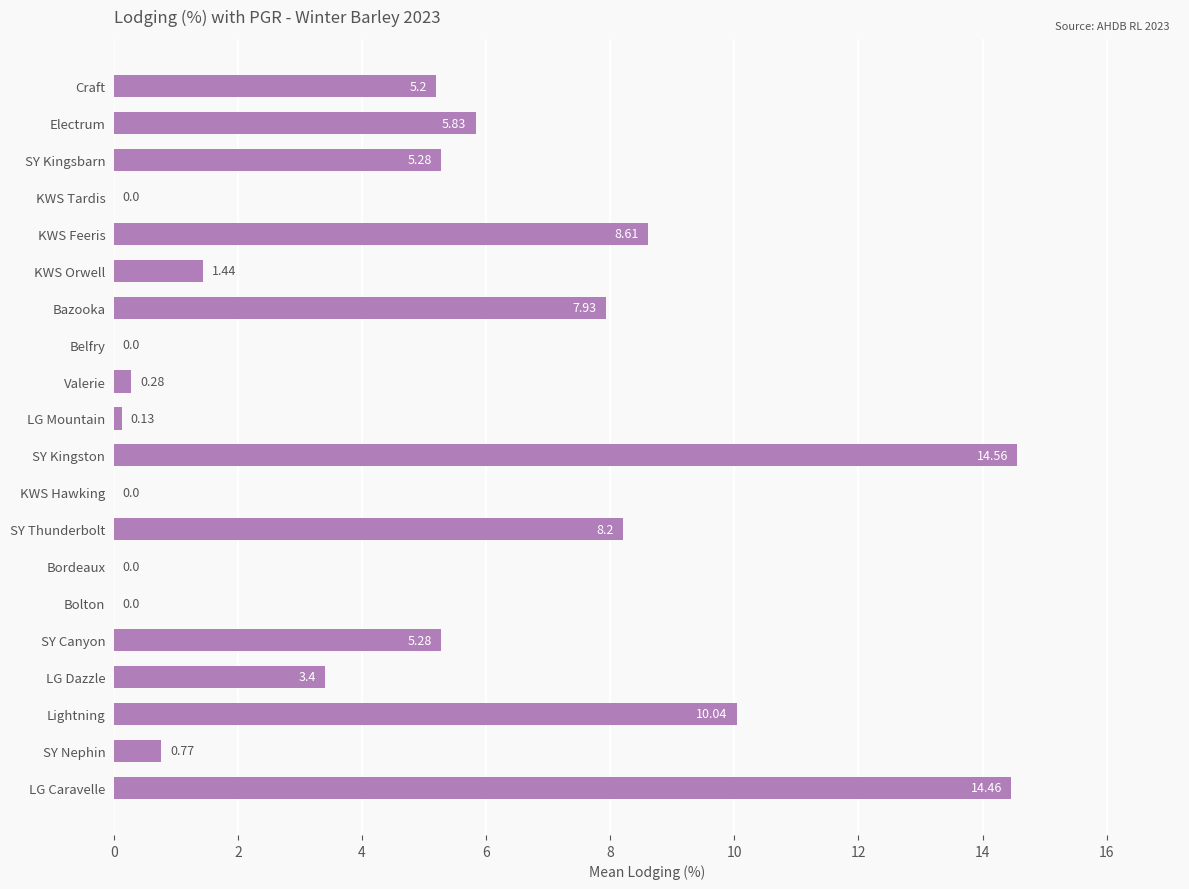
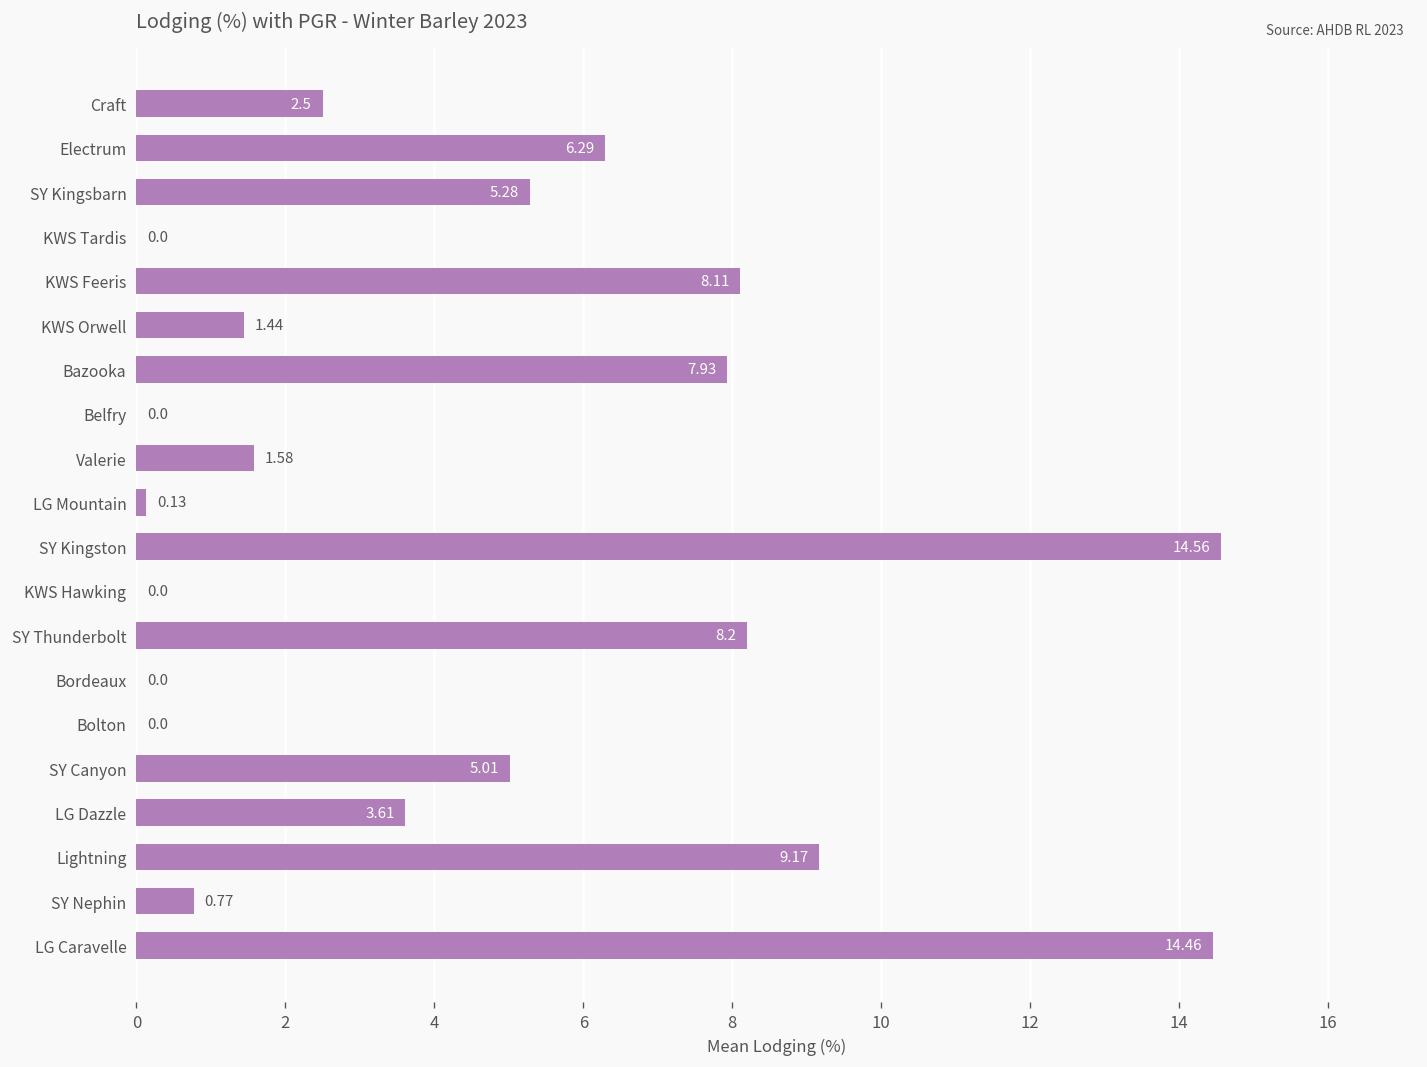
  {
-   "Craft": 5.2,
-   "Electrum": 5.83,
+   "Craft": 2.5,
+   "Electrum": 6.29,
    "SY Kingsbarn": 5.28,
    "KWS Tardis": 0.0,
-   "KWS Feeris": 8.61,
+   "KWS Feeris": 8.11,
    "KWS Orwell": 1.44,
    "Bazooka": 7.93,
    "Belfry": 0.0,
-   "Valerie": 0.28,
+   "Valerie": 1.58,
    "LG Mountain": 0.13,
    "SY Kingston": 14.56,
    "KWS Hawking": 0.0,
    "SY Thunderbolt": 8.2,
    "Bordeaux": 0.0,
    "Bolton": 0.0,
-   "SY Canyon": 5.28,
-   "LG Dazzle": 3.4,
-   "Lightning": 10.04,
+   "SY Canyon": 5.01,
+   "LG Dazzle": 3.61,
+   "Lightning": 9.17,
    "SY Nephin": 0.77,
    "LG Caravelle": 14.46
  }
